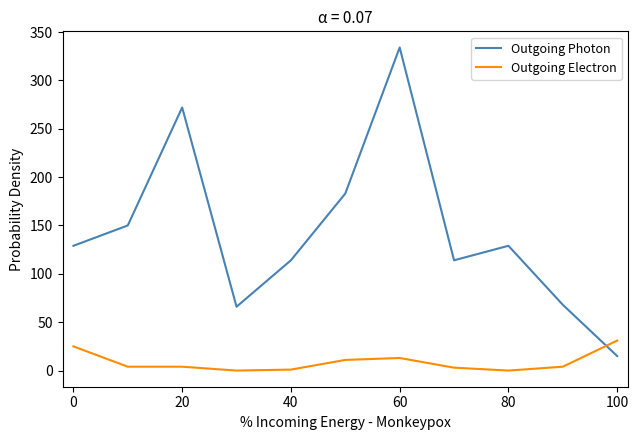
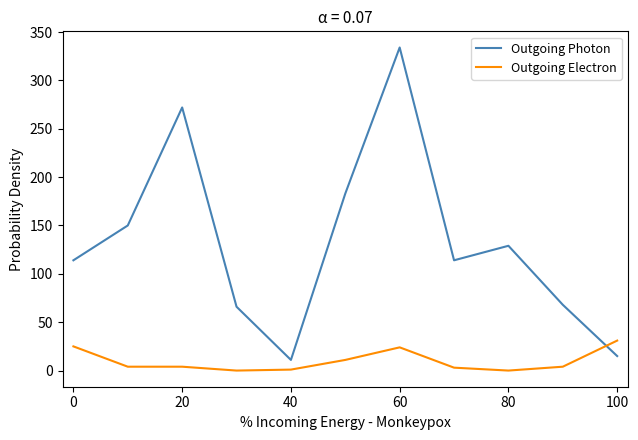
  {
    "Outgoing Photon": {
-     "0": 130,
+     "0": 110,
      "20": 270,
-     "40": 110,
+     "40": 10,
      "60": 330,
      "80": 130,
      "100": 20
    },
    "Outgoing Electron": {
      "0": 30,
      "20": 0,
      "40": 0,
-     "60": 10,
+     "60": 20,
      "80": 0,
      "100": 30
    }
  }
